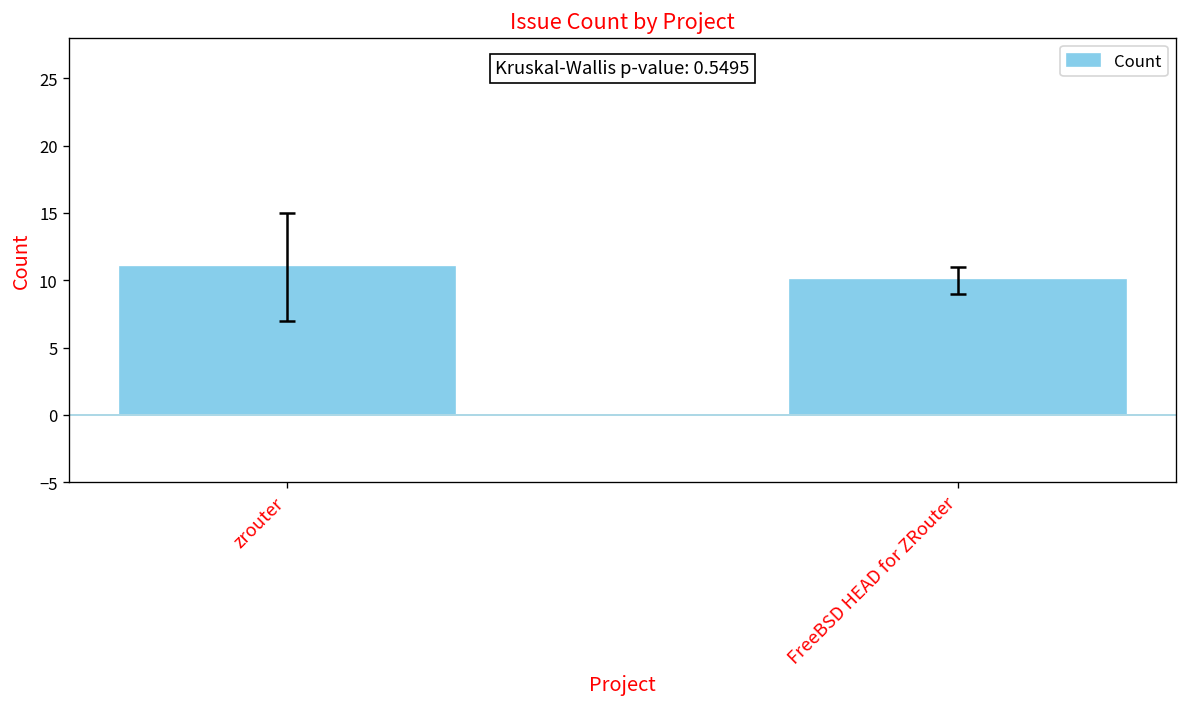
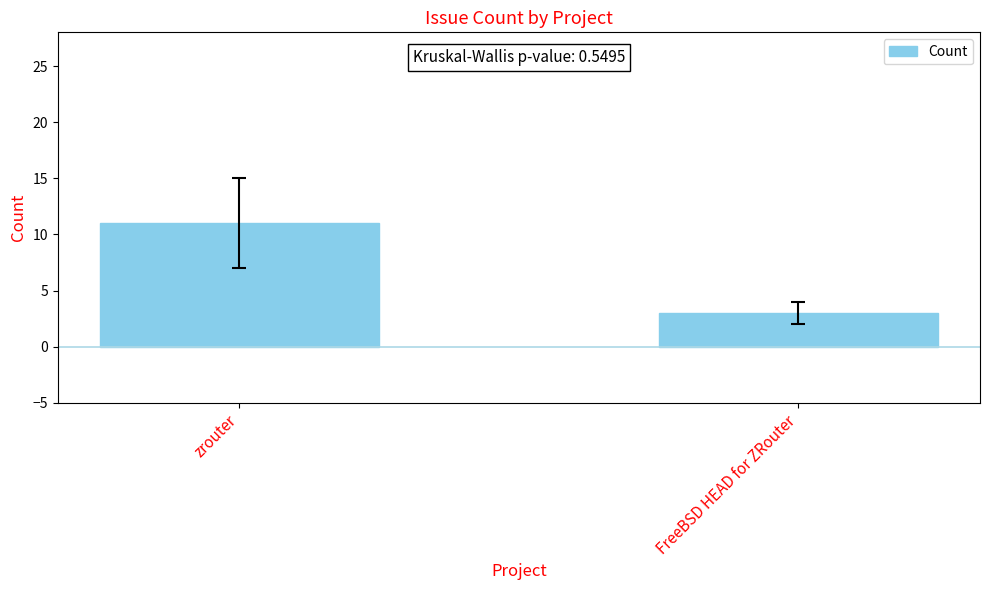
  {
    "Count": {
      "zrouter": 11,
-     "FreeBSD HEAD for ZRouter": 10
+     "FreeBSD HEAD for ZRouter": 3
    }
  }
